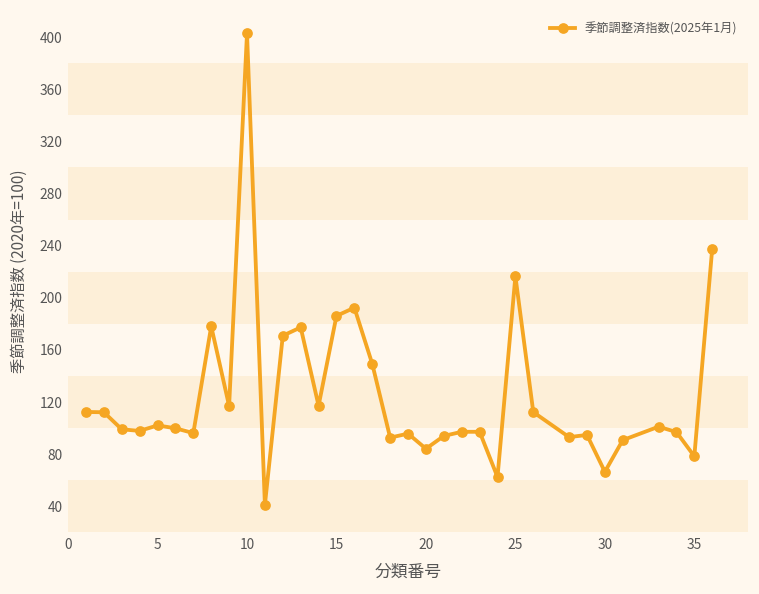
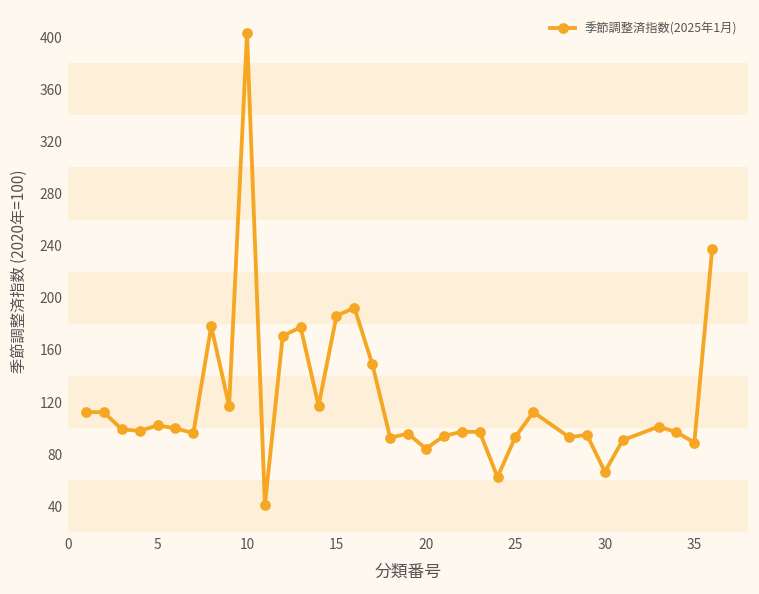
  {
    "5": 102,
    "10": 403,
    "15": 186,
    "20": 84,
-   "25": 217,
+   "25": 93,
    "30": 67,
-   "35": 78
+   "35": 89
  }
